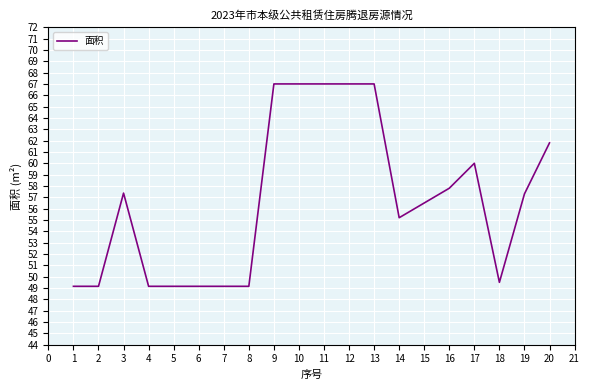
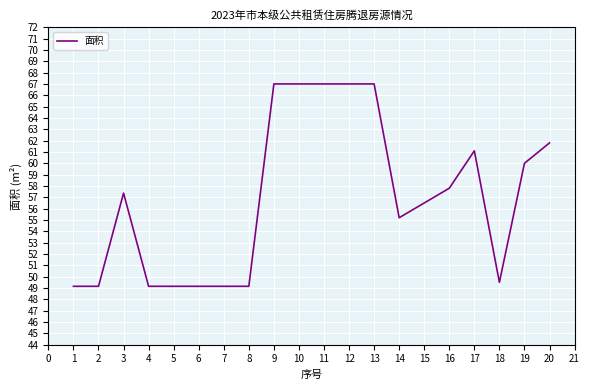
  {
    "1": 49.2,
    "2": 49.2,
    "3": 57.4,
    "4": 49.2,
    "5": 49.2,
    "6": 49.2,
    "7": 49.2,
    "8": 49.2,
    "9": 67.0,
    "10": 67.0,
    "11": 67.0,
    "12": 67.0,
    "13": 67.0,
    "14": 55.2,
    "15": 56.5,
    "16": 57.8,
-   "17": 60.0,
+   "17": 61.1,
    "18": 49.5,
-   "19": 57.3,
+   "19": 60.0,
    "20": 61.8
  }
